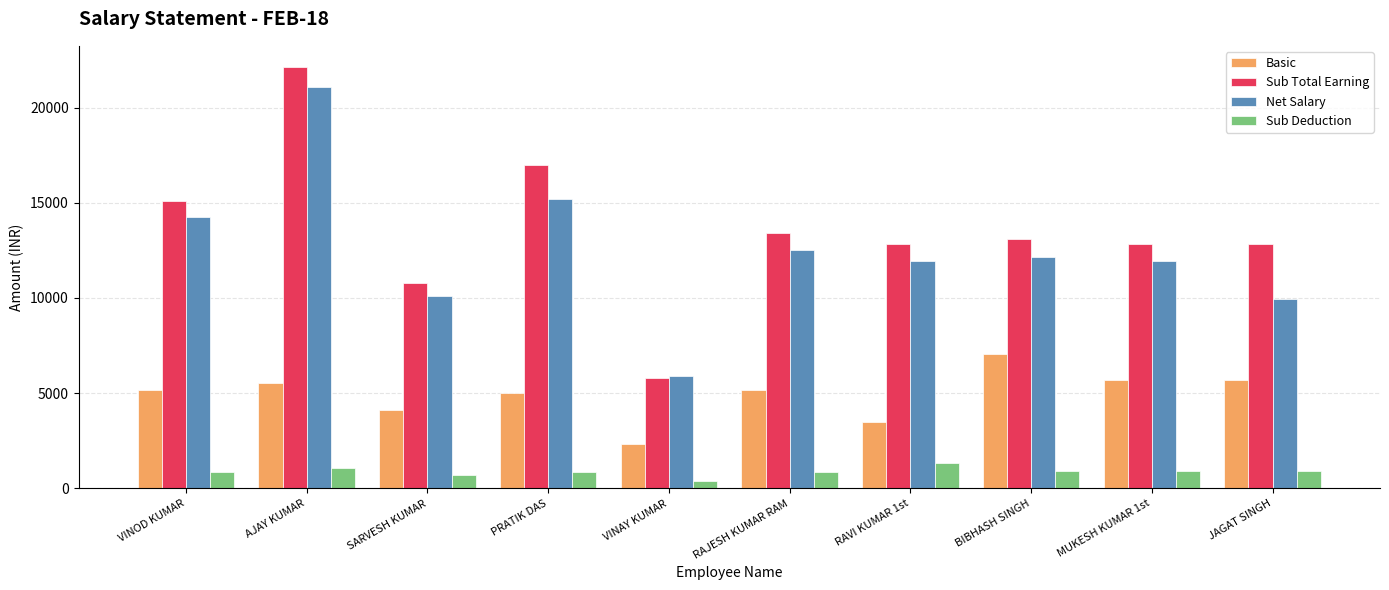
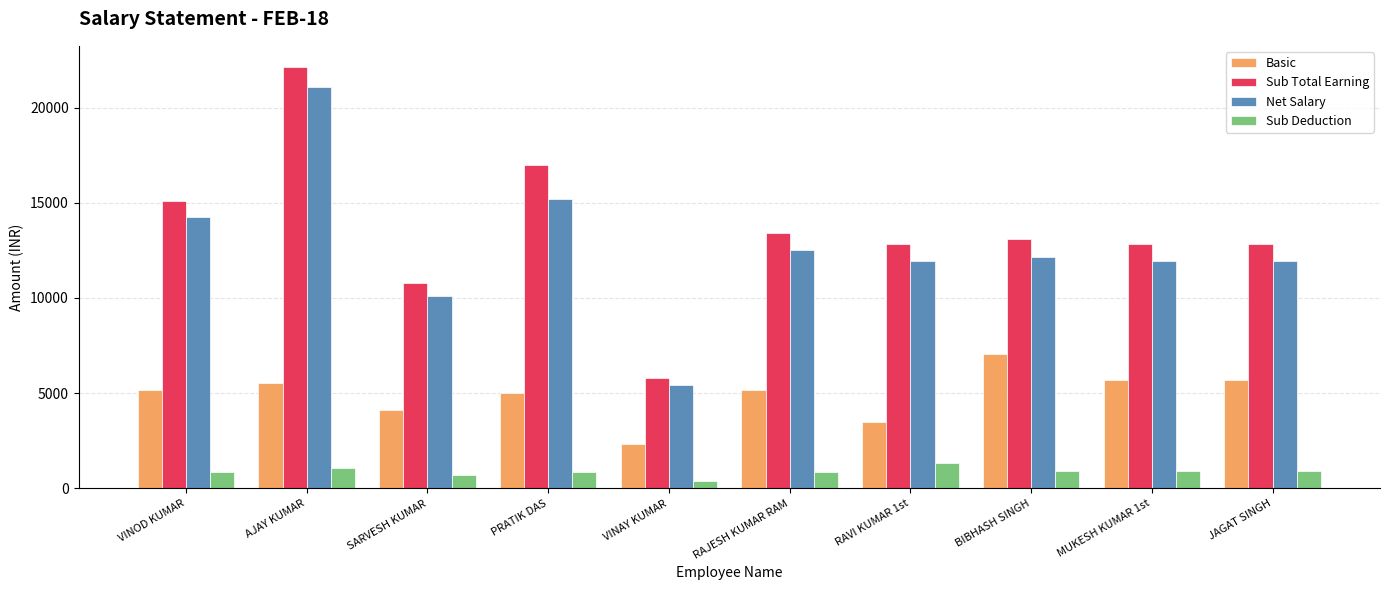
  {
    "Basic": {
      "VINOD KUMAR": 5200,
      "AJAY KUMAR": 5500,
      "SARVESH KUMAR": 4100,
      "PRATIK DAS": 5000,
      "VINAY KUMAR": 2300,
      "RAJESH KUMAR RAM": 5200,
      "RAVI KUMAR 1st": 3500,
      "BIBHASH SINGH": 7100,
      "MUKESH KUMAR 1st": 5700,
      "JAGAT SINGH": 5700
    },
    "Sub Total Earning": {
      "VINOD KUMAR": 15100,
      "AJAY KUMAR": 22100,
      "SARVESH KUMAR": 10800,
      "PRATIK DAS": 17000,
      "VINAY KUMAR": 5800,
      "RAJESH KUMAR RAM": 13400,
      "RAVI KUMAR 1st": 12800,
      "BIBHASH SINGH": 13100,
      "MUKESH KUMAR 1st": 12900,
      "JAGAT SINGH": 12900
    },
    "Net Salary": {
      "VINOD KUMAR": 14200,
      "AJAY KUMAR": 21100,
      "SARVESH KUMAR": 10100,
      "PRATIK DAS": 15200,
-     "VINAY KUMAR": 5900,
+     "VINAY KUMAR": 5400,
      "RAJESH KUMAR RAM": 12500,
      "RAVI KUMAR 1st": 12000,
      "BIBHASH SINGH": 12200,
      "MUKESH KUMAR 1st": 11900,
-     "JAGAT SINGH": 9900
+     "JAGAT SINGH": 11900
    },
    "Sub Deduction": {
      "VINOD KUMAR": 900,
      "AJAY KUMAR": 1100,
      "SARVESH KUMAR": 700,
      "PRATIK DAS": 900,
      "VINAY KUMAR": 400,
      "RAJESH KUMAR RAM": 900,
      "RAVI KUMAR 1st": 1300,
      "BIBHASH SINGH": 900,
      "MUKESH KUMAR 1st": 900,
      "JAGAT SINGH": 900
    }
  }
